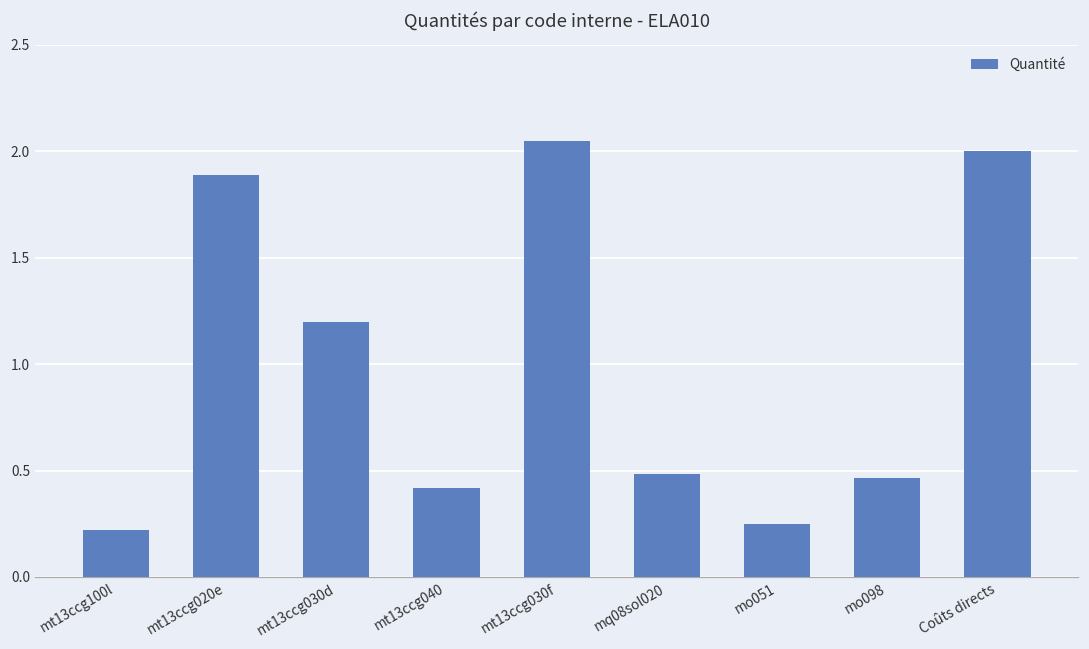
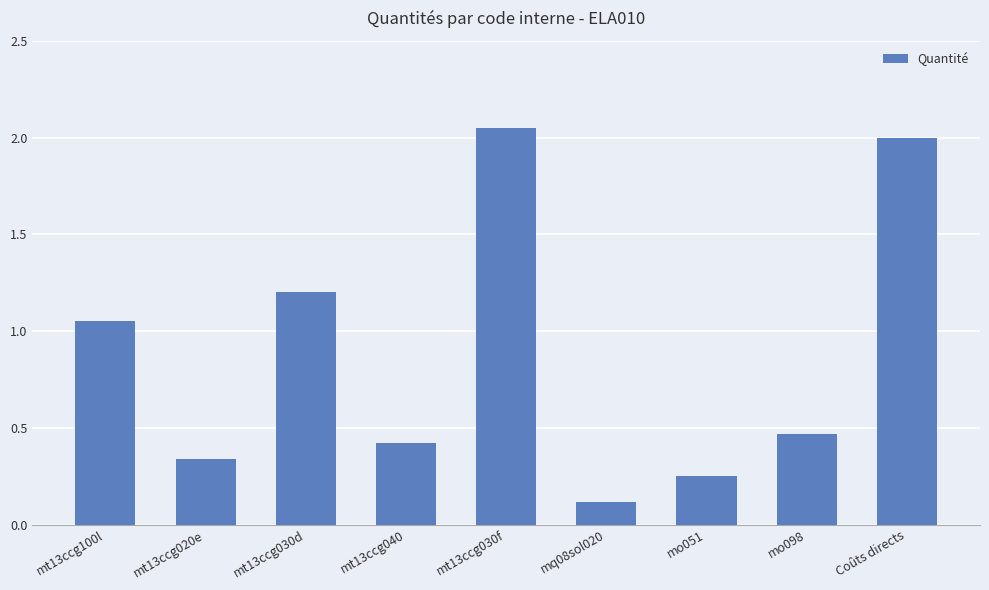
  {
-   "mt13ccg100l": 0.22,
-   "mt13ccg020e": 1.89,
+   "mt13ccg100l": 1.05,
+   "mt13ccg020e": 0.34,
    "mt13ccg030d": 1.20,
    "mt13ccg040": 0.42,
    "mt13ccg030f": 2.05,
-   "mq08sol020": 0.48,
+   "mq08sol020": 0.12,
    "mo051": 0.25,
    "mo098": 0.47,
    "Coûts directs": 2.00
  }
